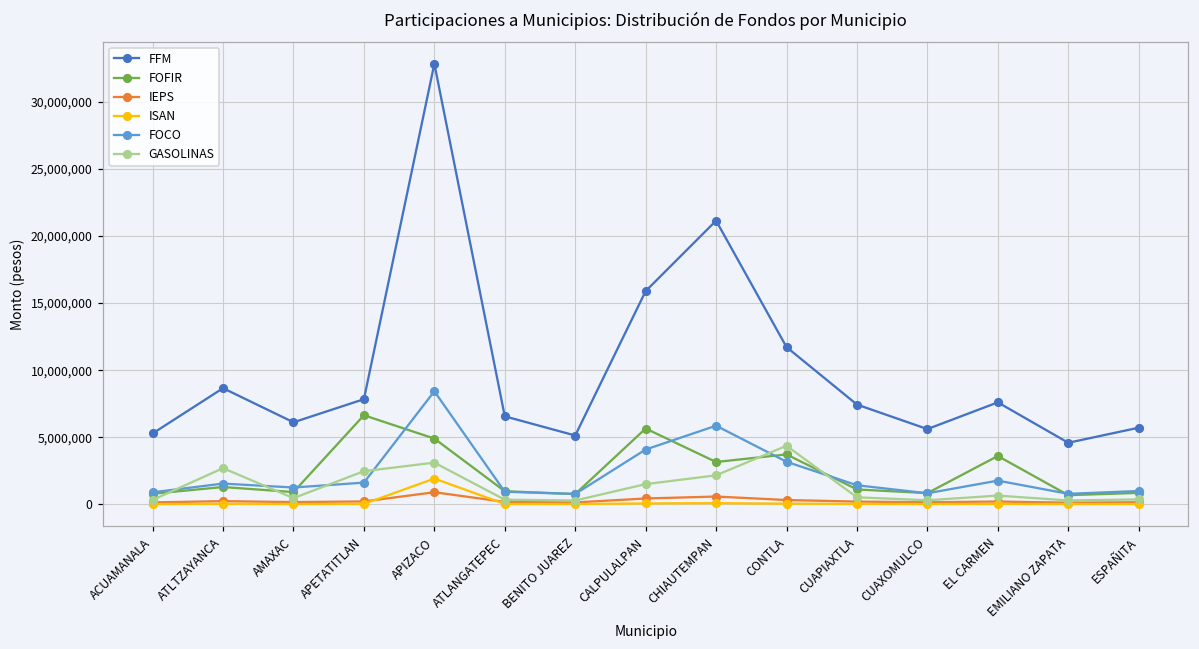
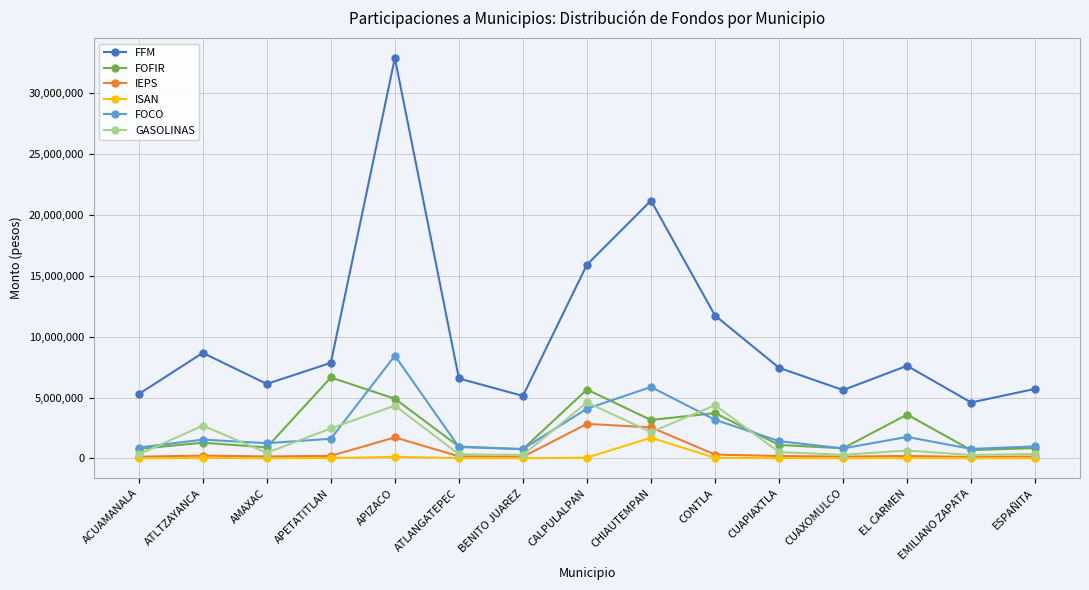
  {
    "FOFIR": {
      "ATLTZAYANCA": "1,300,000",
      "AMAXAC": "900,000",
      "APETATITLAN": "6,600,000",
      "APIZACO": "4,900,000",
      "CALPULALPAN": "5,700,000",
      "CHIAUTEMPAN": "3,200,000",
      "CONTLA": "3,700,000",
      "CUAPIAXTLA": "1,100,000",
      "EL CARMEN": "3,600,000"
    },
    "IEPS": {
-     "APIZACO": "900,000",
-     "CALPULALPAN": "400,000",
-     "CHIAUTEMPAN": "600,000",
+     "APIZACO": "1,700,000",
+     "CALPULALPAN": "2,800,000",
+     "CHIAUTEMPAN": "2,600,000",
      "CONTLA": "300,000"
    },
    "ISAN": {
-     "APIZACO": "1,900,000",
+     "APIZACO": "100,000",
      "CALPULALPAN": "100,000",
-     "CHIAUTEMPAN": "100,000",
+     "CHIAUTEMPAN": "1,700,000",
      "CONTLA": "100,000"
    },
    "GASOLINAS": {
      "ATLTZAYANCA": "2,700,000",
      "AMAXAC": "500,000",
      "APETATITLAN": "2,500,000",
-     "APIZACO": "3,100,000",
-     "CALPULALPAN": "1,500,000",
+     "APIZACO": "4,300,000",
+     "CALPULALPAN": "4,600,000",
      "CHIAUTEMPAN": "2,200,000",
      "CONTLA": "4,400,000",
      "CUAPIAXTLA": "500,000",
      "EL CARMEN": "700,000",
      "ESPAÑITA": "400,000"
    }
  }
